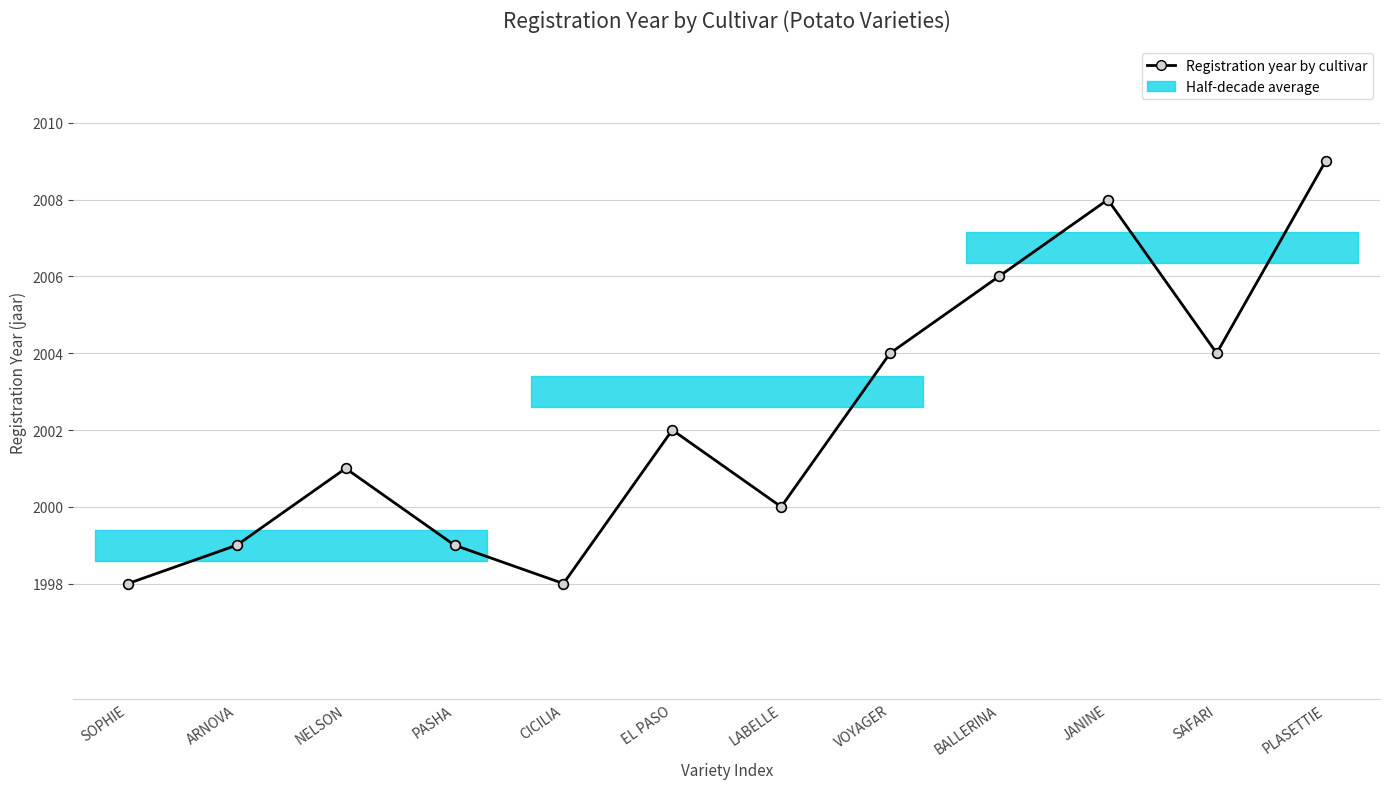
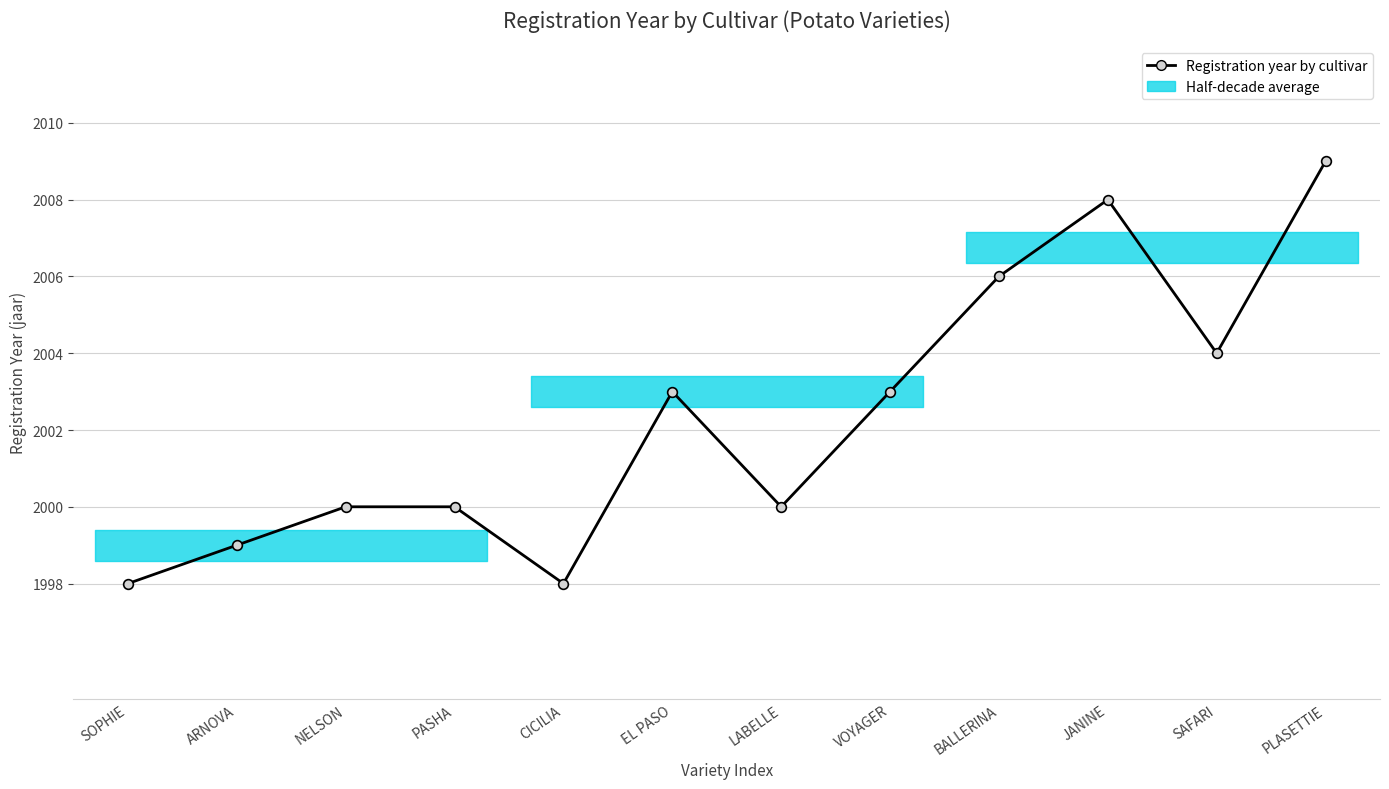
  {
    "Registration year by cultivar": {
      "SOPHIE": 1998,
      "ARNOVA": 1999,
-     "NELSON": 2001,
-     "PASHA": 1999,
+     "NELSON": 2000,
+     "PASHA": 2000,
      "CICILIA": 1998,
-     "EL PASO": 2002,
+     "EL PASO": 2003,
      "LABELLE": 2000,
-     "VOYAGER": 2004,
+     "VOYAGER": 2003,
      "BALLERINA": 2006,
      "JANINE": 2008,
      "SAFARI": 2004,
      "PLASETTIE": 2009
    }
  }
